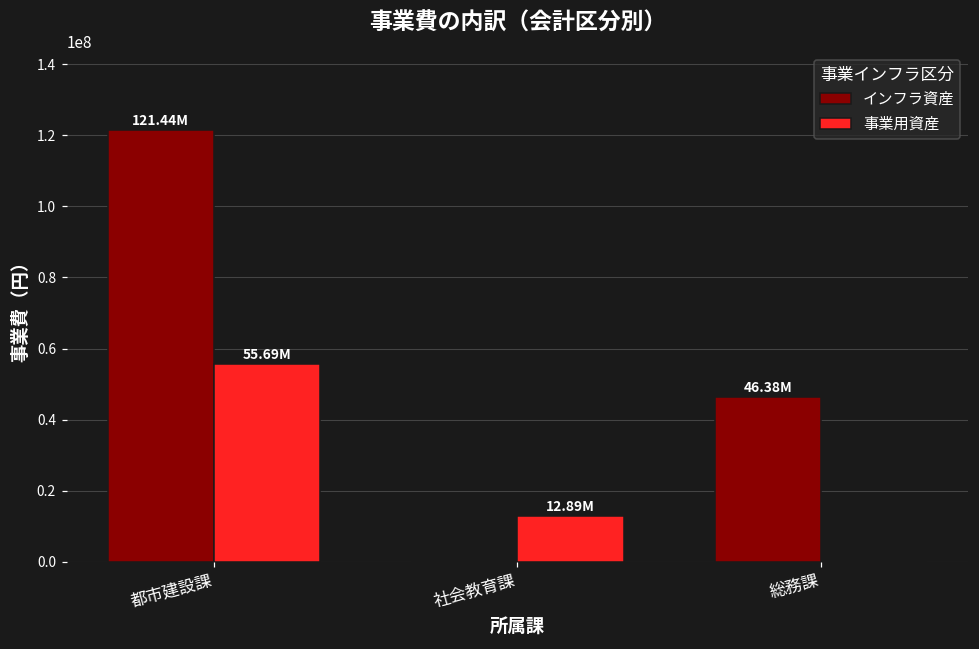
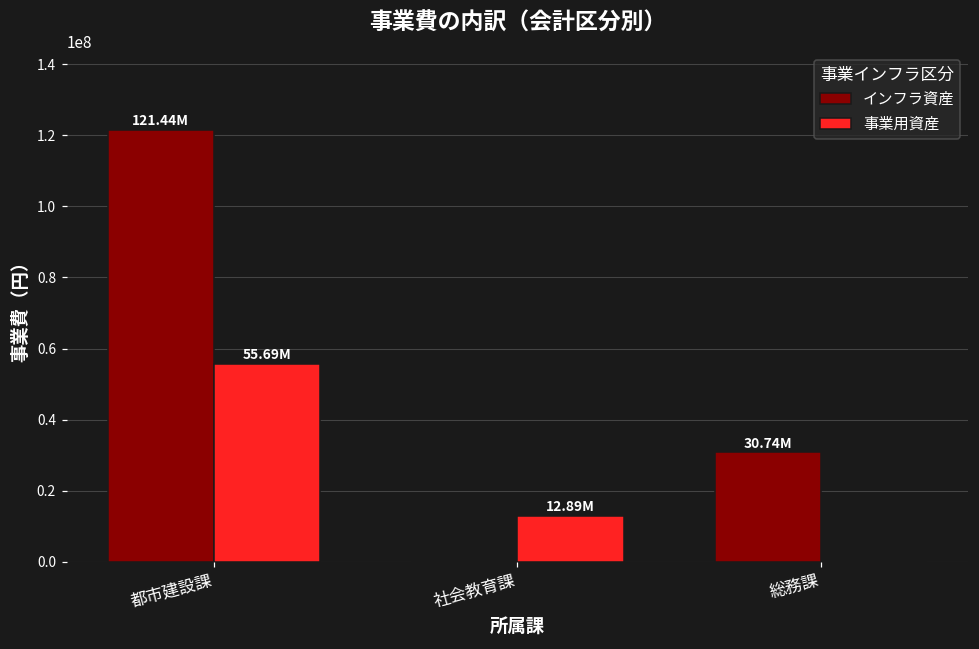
  {
    "インフラ資産": {
      "都市建設課": "121.44M",
-     "総務課": "46.38M"
+     "総務課": "30.74M"
    },
    "事業用資産": {
      "都市建設課": "55.69M",
      "社会教育課": "12.89M"
    }
  }
